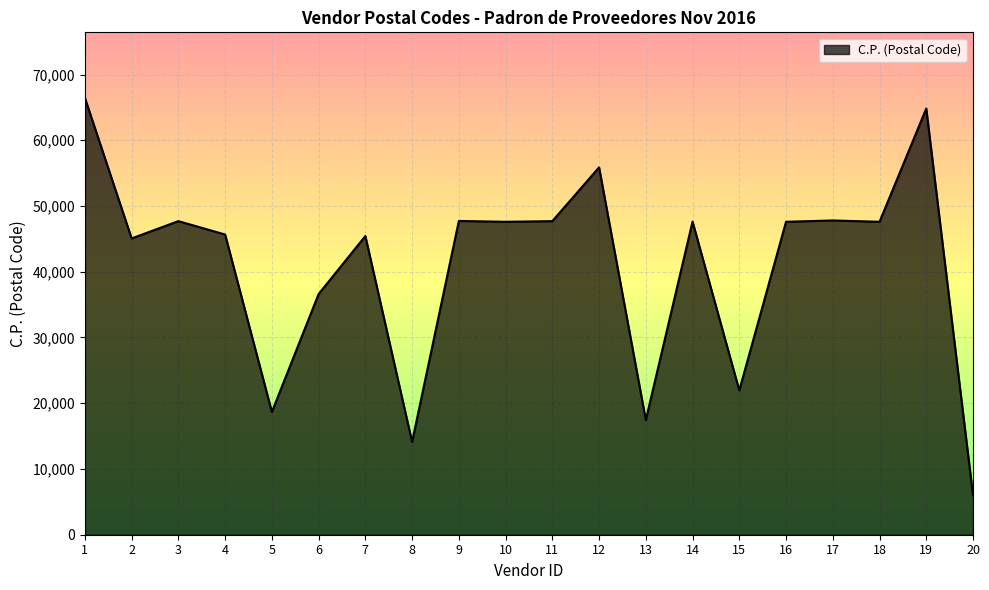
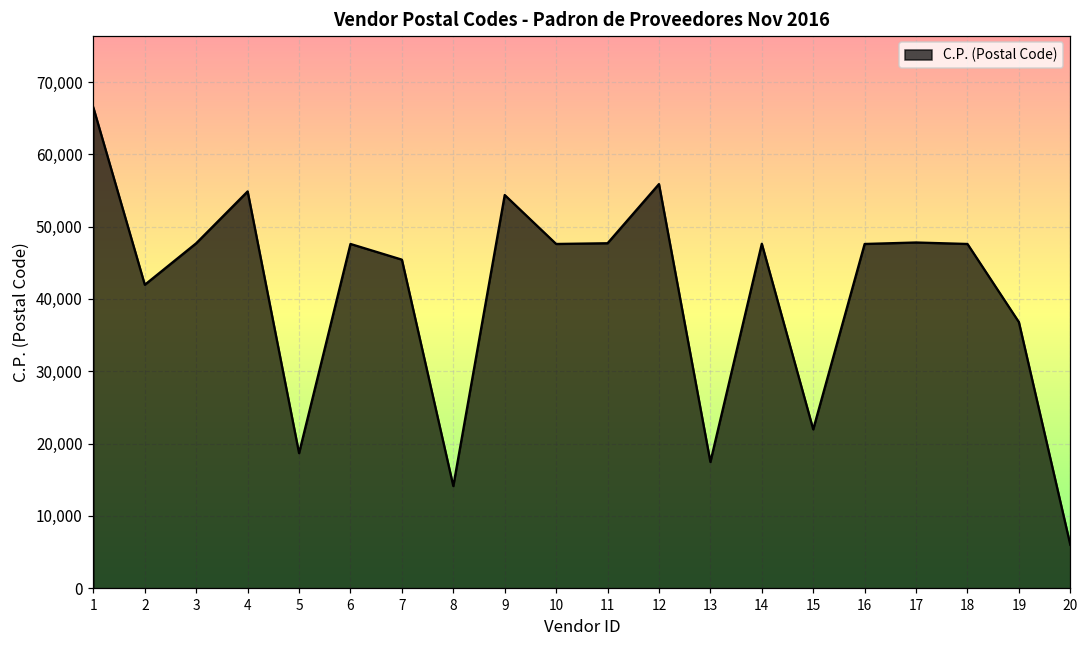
  {
    "1": "66,000",
-   "2": "45,000",
+   "2": "42,000",
    "3": "48,000",
-   "4": "46,000",
+   "4": "55,000",
    "5": "19,000",
-   "6": "37,000",
+   "6": "48,000",
    "7": "45,000",
    "8": "14,000",
-   "9": "48,000",
+   "9": "54,000",
    "10": "48,000",
    "11": "48,000",
    "12": "56,000",
    "13": "17,000",
    "14": "48,000",
    "15": "22,000",
    "16": "48,000",
    "17": "48,000",
    "18": "48,000",
-   "19": "65,000",
+   "19": "37,000",
    "20": "6,000"
  }
